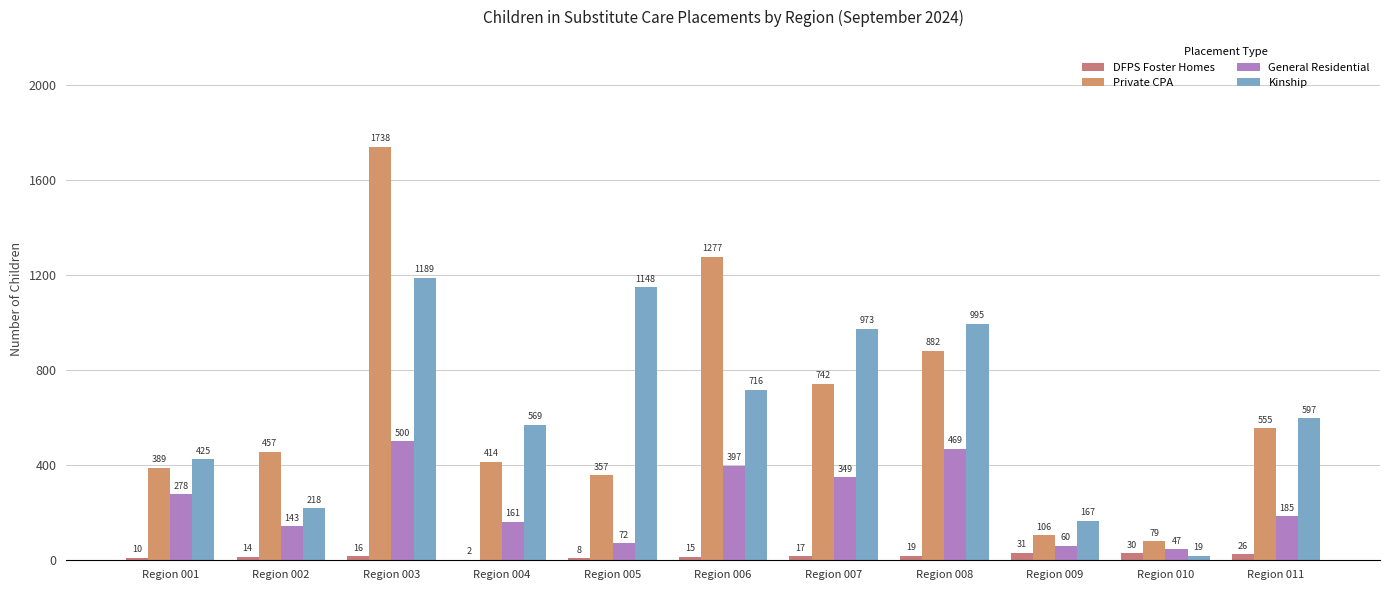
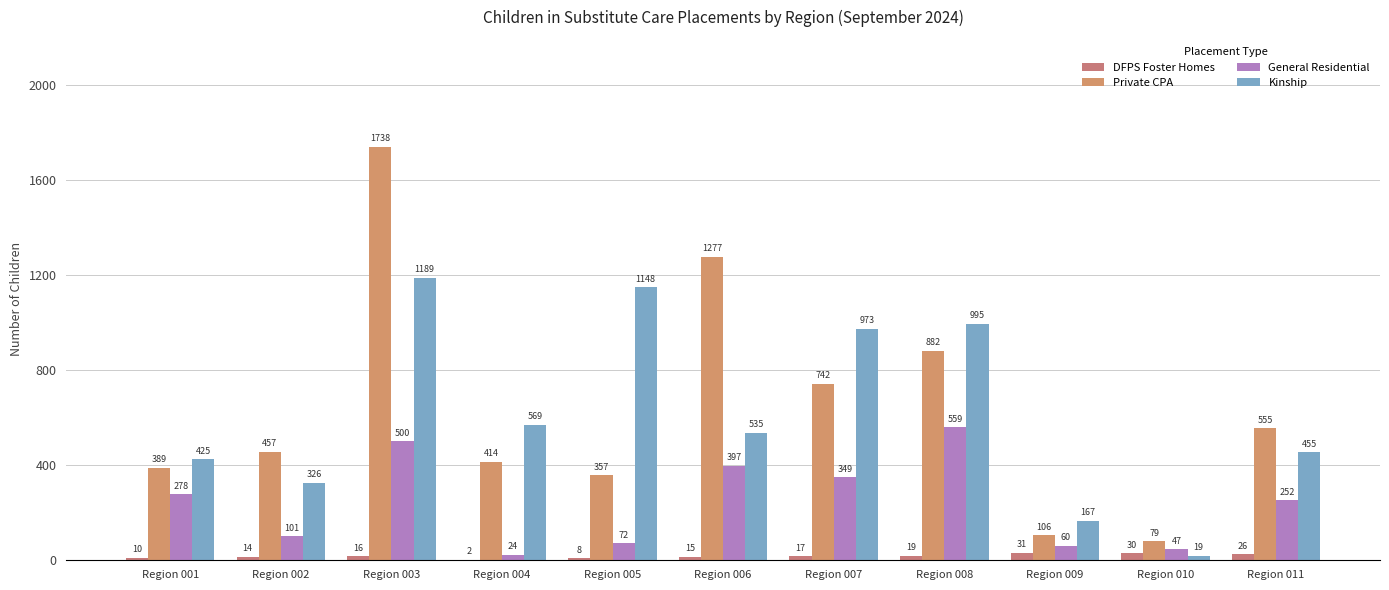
  {
    "General Residential": {
      "Region 001": 278,
-     "Region 002": 143,
+     "Region 002": 101,
      "Region 003": 500,
-     "Region 004": 161,
+     "Region 004": 24,
      "Region 005": 72,
      "Region 006": 397,
      "Region 007": 349,
-     "Region 008": 469,
+     "Region 008": 559,
      "Region 009": 60,
      "Region 010": 47,
-     "Region 011": 185
+     "Region 011": 252
    },
    "Kinship": {
      "Region 001": 425,
-     "Region 002": 218,
+     "Region 002": 326,
      "Region 003": 1189,
      "Region 004": 569,
      "Region 005": 1148,
-     "Region 006": 716,
+     "Region 006": 535,
      "Region 007": 973,
      "Region 008": 995,
      "Region 009": 167,
      "Region 010": 19,
-     "Region 011": 597
+     "Region 011": 455
    }
  }
